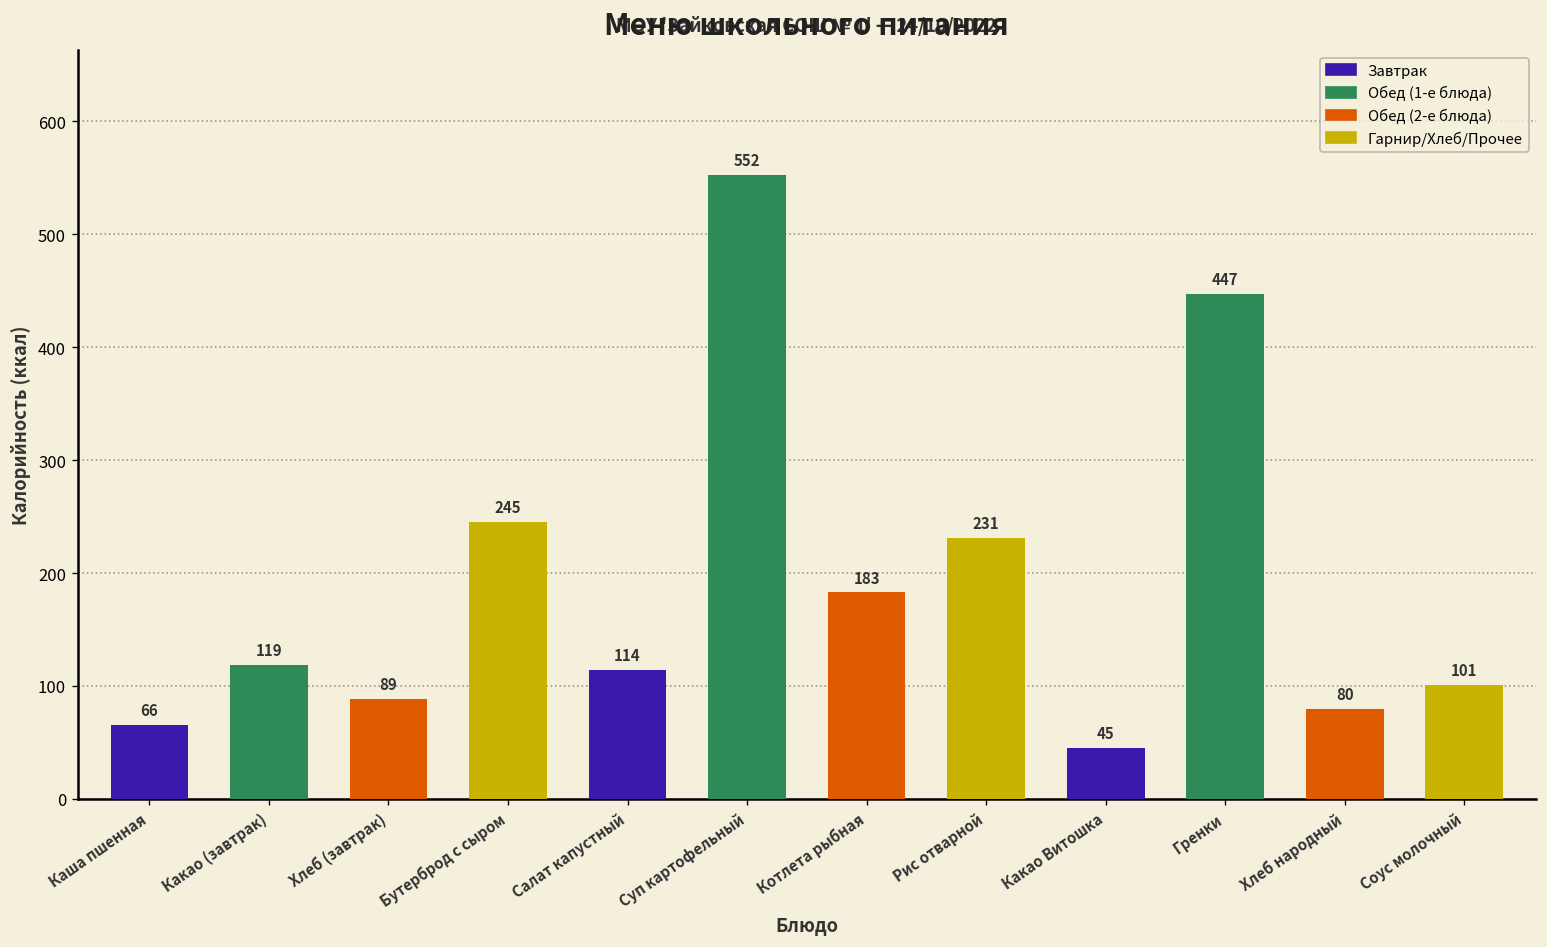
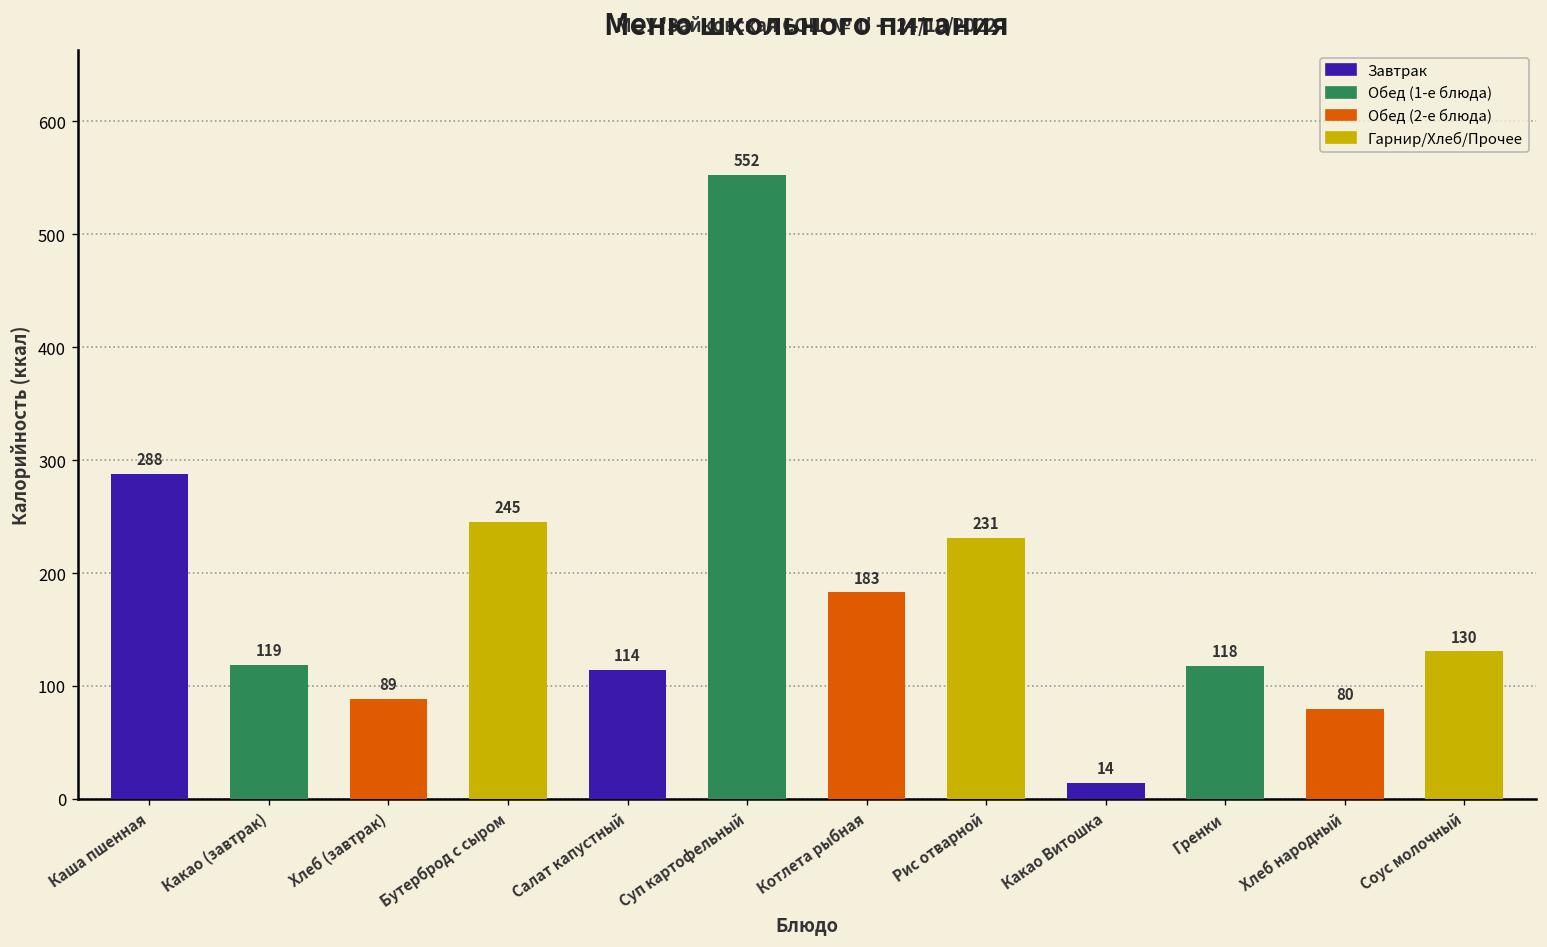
  {
-   "Каша пшенная": 66,
+   "Каша пшенная": 288,
    "Какао (завтрак)": 119,
    "Хлеб (завтрак)": 89,
    "Бутерброд с сыром": 245,
    "Салат капустный": 114,
    "Суп картофельный": 552,
    "Котлета рыбная": 183,
    "Рис отварной": 231,
-   "Какао Витошка": 45,
-   "Гренки": 447,
+   "Какао Витошка": 14,
+   "Гренки": 118,
    "Хлеб народный": 80,
-   "Соус молочный": 101
+   "Соус молочный": 130
  }
